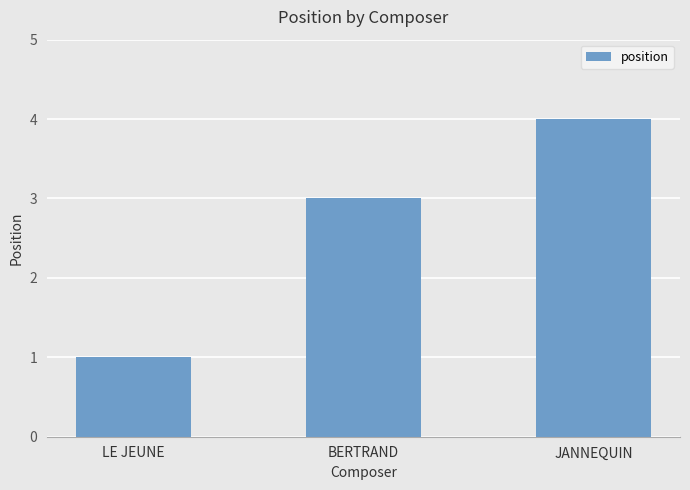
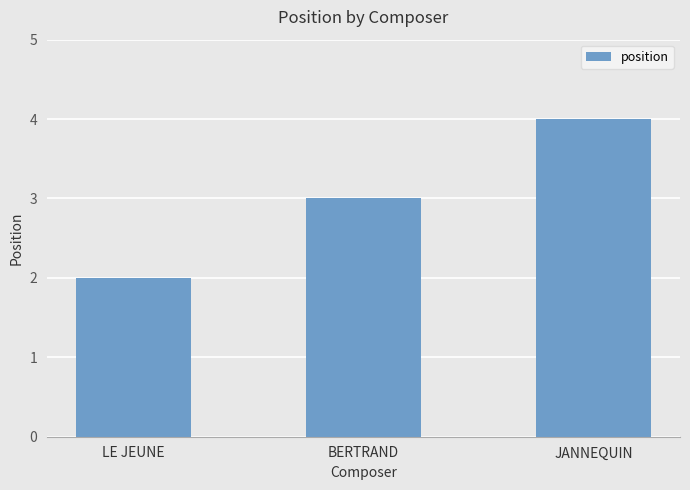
  {
-   "LE JEUNE": 1,
+   "LE JEUNE": 2,
    "BERTRAND": 3,
    "JANNEQUIN": 4
  }
